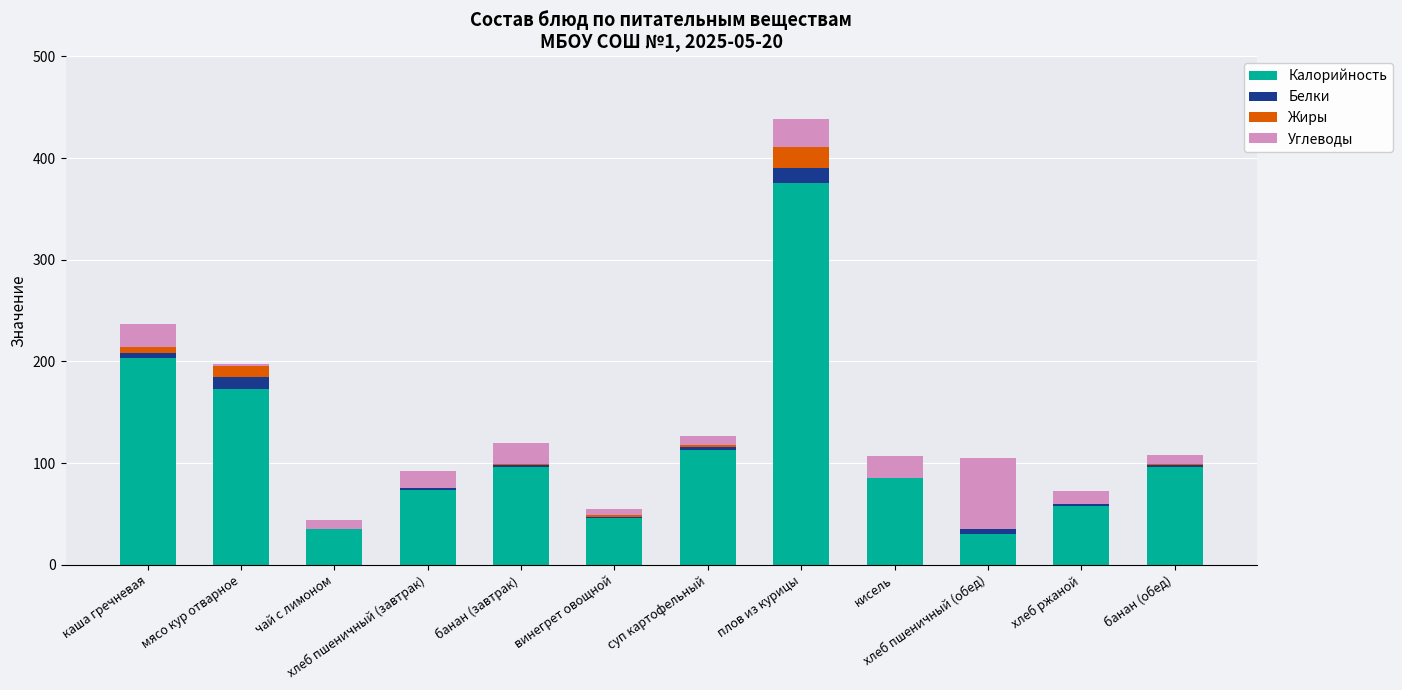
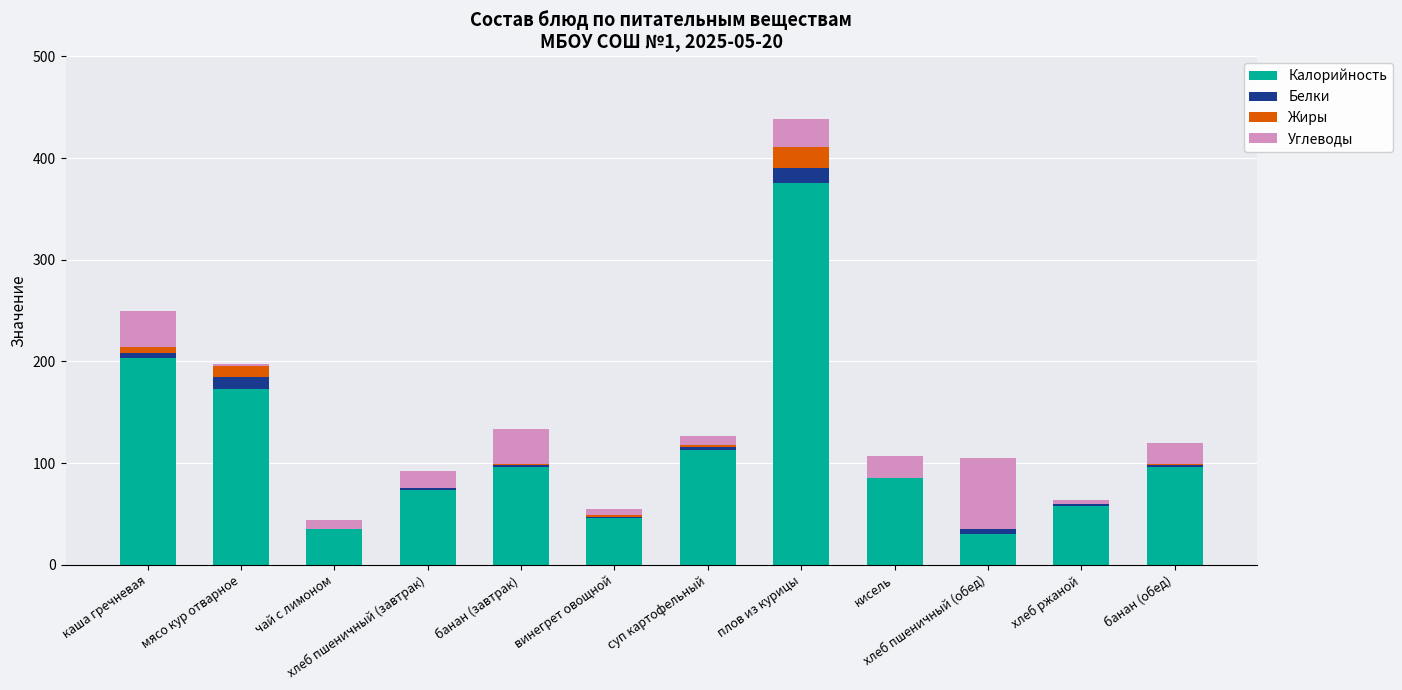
  {
    "Калорийность": {
      "каша гречневая": 203,
      "мясо кур отварное": 173,
      "чай с лимоном": 35,
      "хлеб пшеничный (завтрак)": 74,
      "банан (завтрак)": 96,
      "винегрет овощной": 46,
      "суп картофельный": 113,
      "плов из курицы": 375,
      "кисель": 85,
      "хлеб пшеничный (обед)": 30,
      "хлеб ржаной": 58,
      "банан (обед)": 96
    },
    "Белки": {
      "каша гречневая": 5,
      "мясо кур отварное": 12,
      "чай с лимоном": 0,
      "суп картофельный": 3,
      "плов из курицы": 15,
      "кисель": 0,
      "хлеб пшеничный (обед)": 5
    },
    "Жиры": {
      "каша гречневая": 6,
      "мясо кур отварное": 11,
      "чай с лимоном": 0,
      "хлеб пшеничный (завтрак)": 0,
      "плов из курицы": 21,
      "кисель": 0,
      "хлеб пшеничный (обед)": 0,
      "хлеб ржаной": 0
    },
    "Углеводы": {
-     "каша гречневая": 23,
+     "каша гречневая": 36,
      "чай с лимоном": 9,
      "хлеб пшеничный (завтрак)": 16,
-     "банан (завтрак)": 21,
+     "банан (завтрак)": 35,
      "винегрет овощной": 6,
      "суп картофельный": 9,
      "плов из курицы": 27,
      "кисель": 22,
      "хлеб пшеничный (обед)": 70,
-     "хлеб ржаной": 13,
-     "банан (обед)": 9
+     "хлеб ржаной": 4,
+     "банан (обед)": 21
    }
  }
